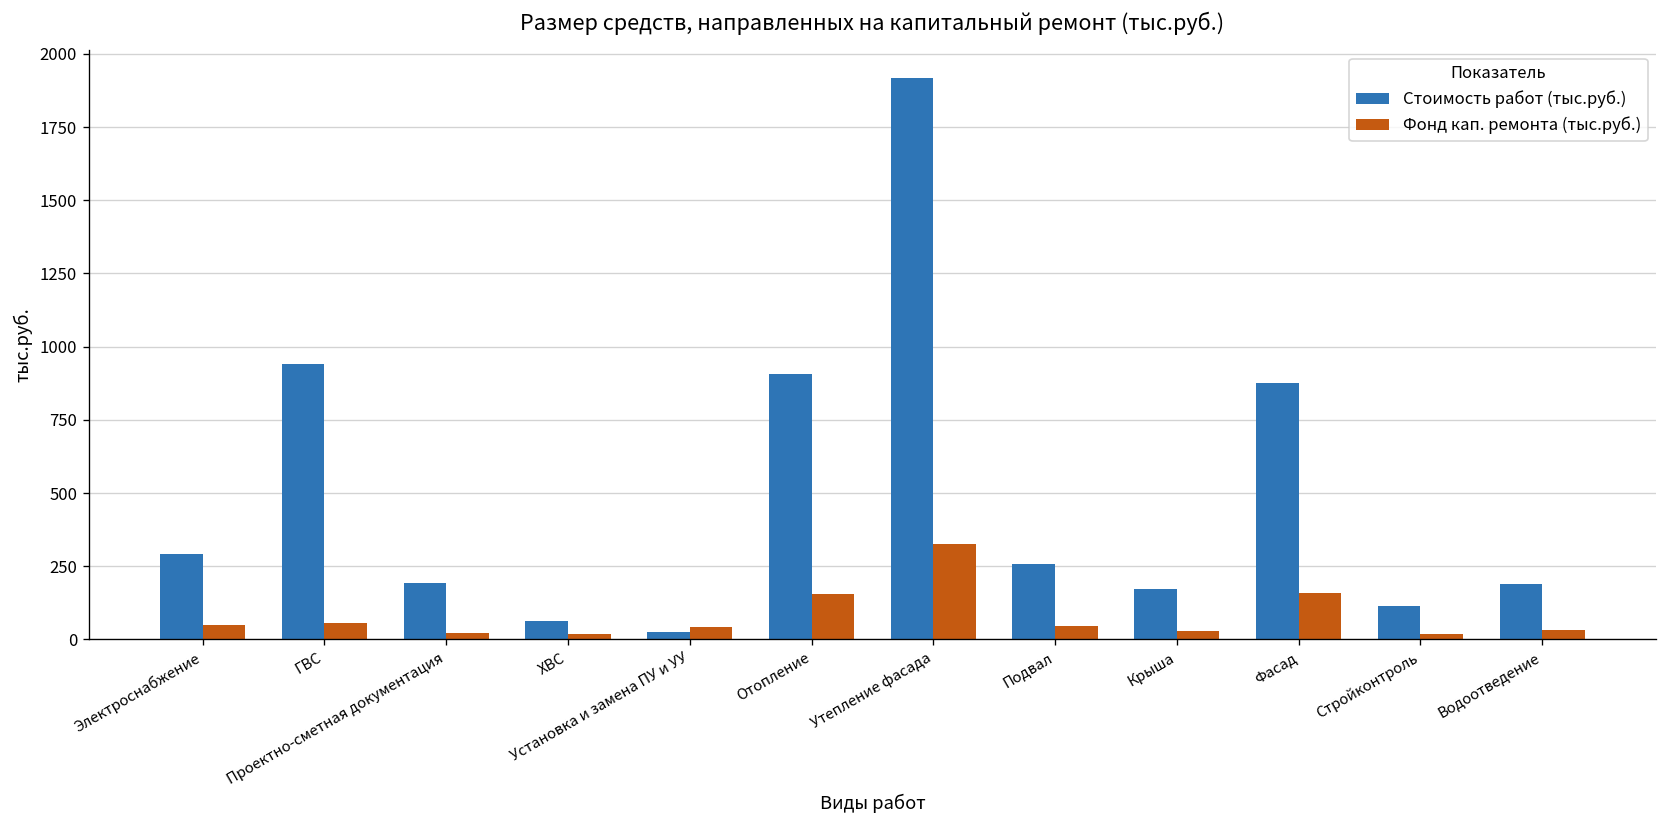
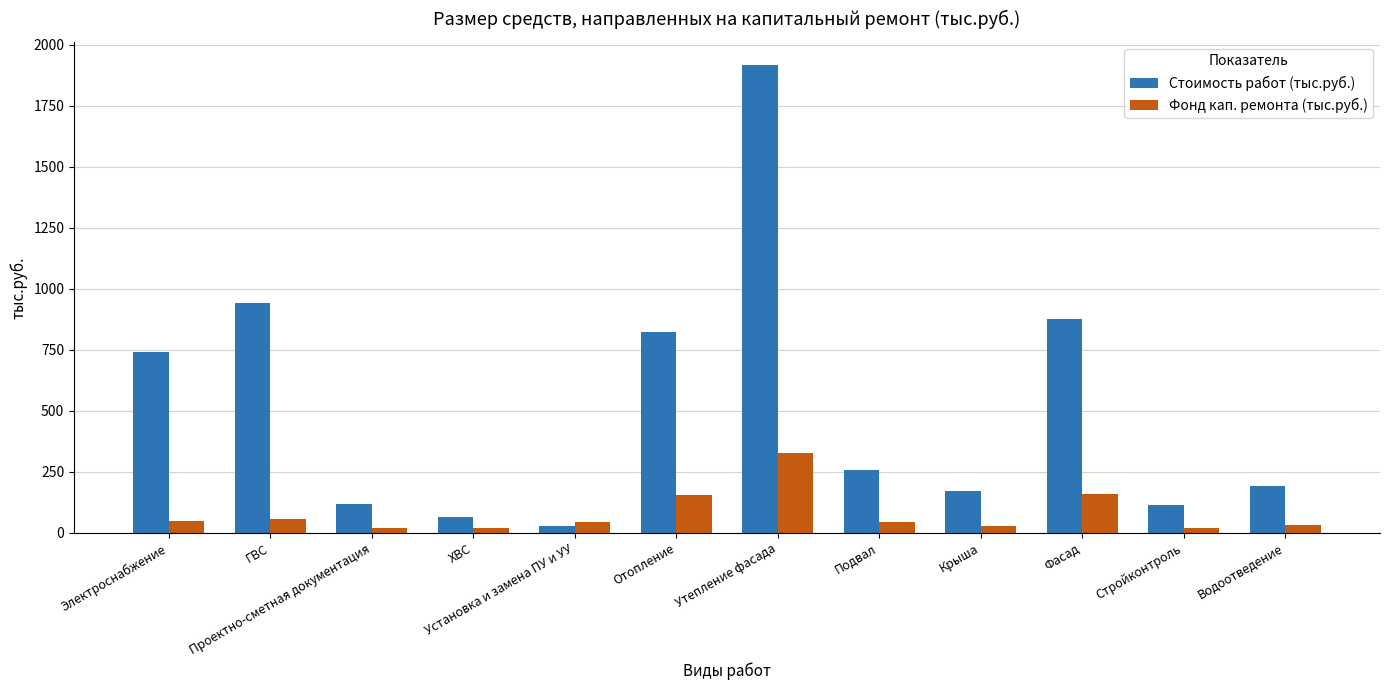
  {
    "Стоимость работ (тыс.руб.)": {
-     "Электроснабжение": 290,
+     "Электроснабжение": 740,
      "ГВС": 940,
-     "Проектно-сметная документация": 190,
+     "Проектно-сметная документация": 120,
      "ХВС": 60,
      "Установка и замена ПУ и УУ": 30,
-     "Отопление": 910,
+     "Отопление": 820,
      "Утепление фасада": 1920,
      "Подвал": 260,
      "Крыша": 170,
      "Фасад": 880,
      "Стройконтроль": 110,
      "Водоотведение": 190
    },
    "Фонд кап. ремонта (тыс.руб.)": {
      "Электроснабжение": 50,
      "ГВС": 60,
      "Проектно-сметная документация": 20,
      "ХВС": 20,
      "Установка и замена ПУ и УУ": 40,
      "Отопление": 150,
      "Утепление фасада": 330,
      "Подвал": 40,
      "Крыша": 30,
      "Фасад": 160,
      "Стройконтроль": 20,
      "Водоотведение": 30
    }
  }
